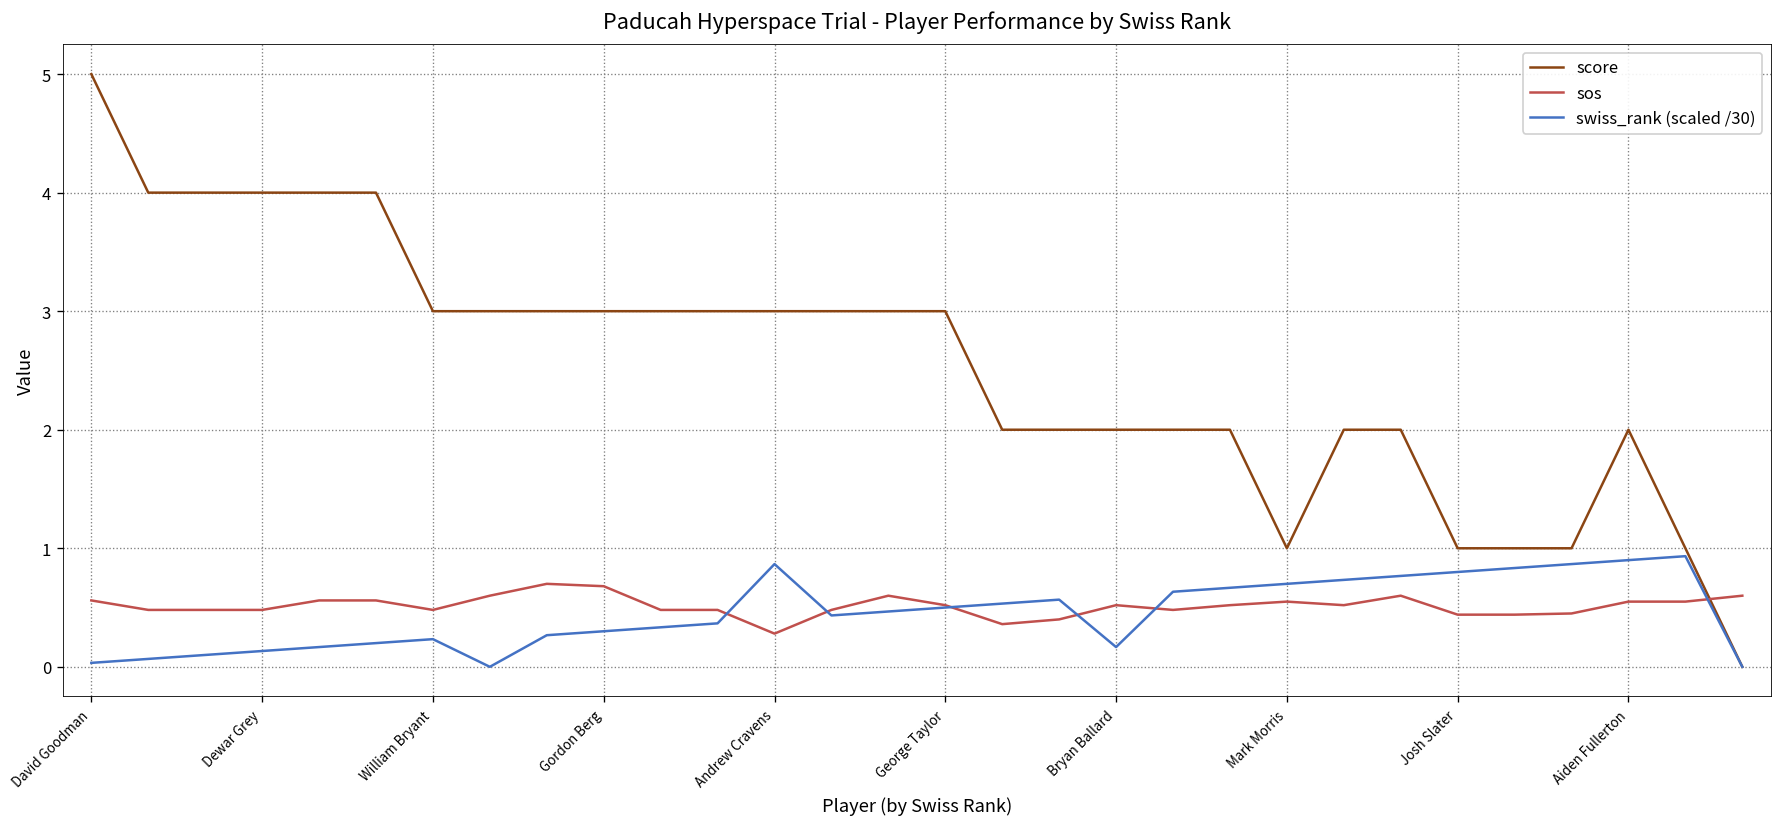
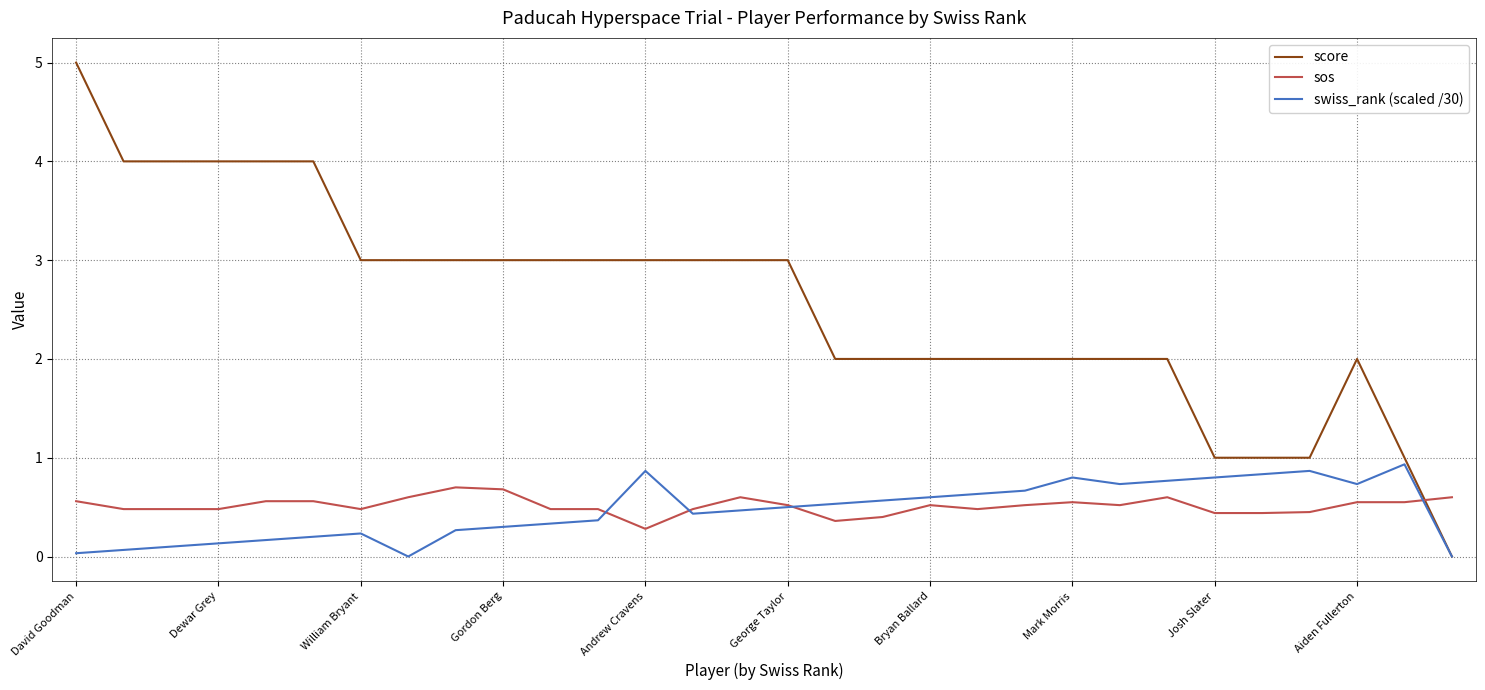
  {
    "score": {
      "David Goodman": 5,
      "Dewar Grey": 4,
      "William Bryant": 3,
      "Gordon Berg": 3,
      "Andrew Cravens": 3,
      "George Taylor": 3,
      "Bryan Ballard": 2,
-     "Mark Morris": 1,
+     "Mark Morris": 2,
      "Josh Slater": 1,
      "Aiden Fullerton": 2
    },
    "sos": {
      "David Goodman": 0.6,
      "Dewar Grey": 0.5,
      "William Bryant": 0.5,
      "Gordon Berg": 0.7,
      "Andrew Cravens": 0.3,
      "Bryan Ballard": 0.5,
      "Mark Morris": 0.6,
      "Josh Slater": 0.4,
      "Aiden Fullerton": 0.6
    },
    "swiss_rank (scaled /30)": {
      "David Goodman": 0.0,
      "Dewar Grey": 0.1,
      "William Bryant": 0.2,
      "Gordon Berg": 0.3,
      "Andrew Cravens": 0.9,
-     "Bryan Ballard": 0.2,
-     "Mark Morris": 0.7,
+     "Bryan Ballard": 0.6,
+     "Mark Morris": 0.8,
      "Josh Slater": 0.8,
-     "Aiden Fullerton": 0.9
+     "Aiden Fullerton": 0.7
    }
  }
